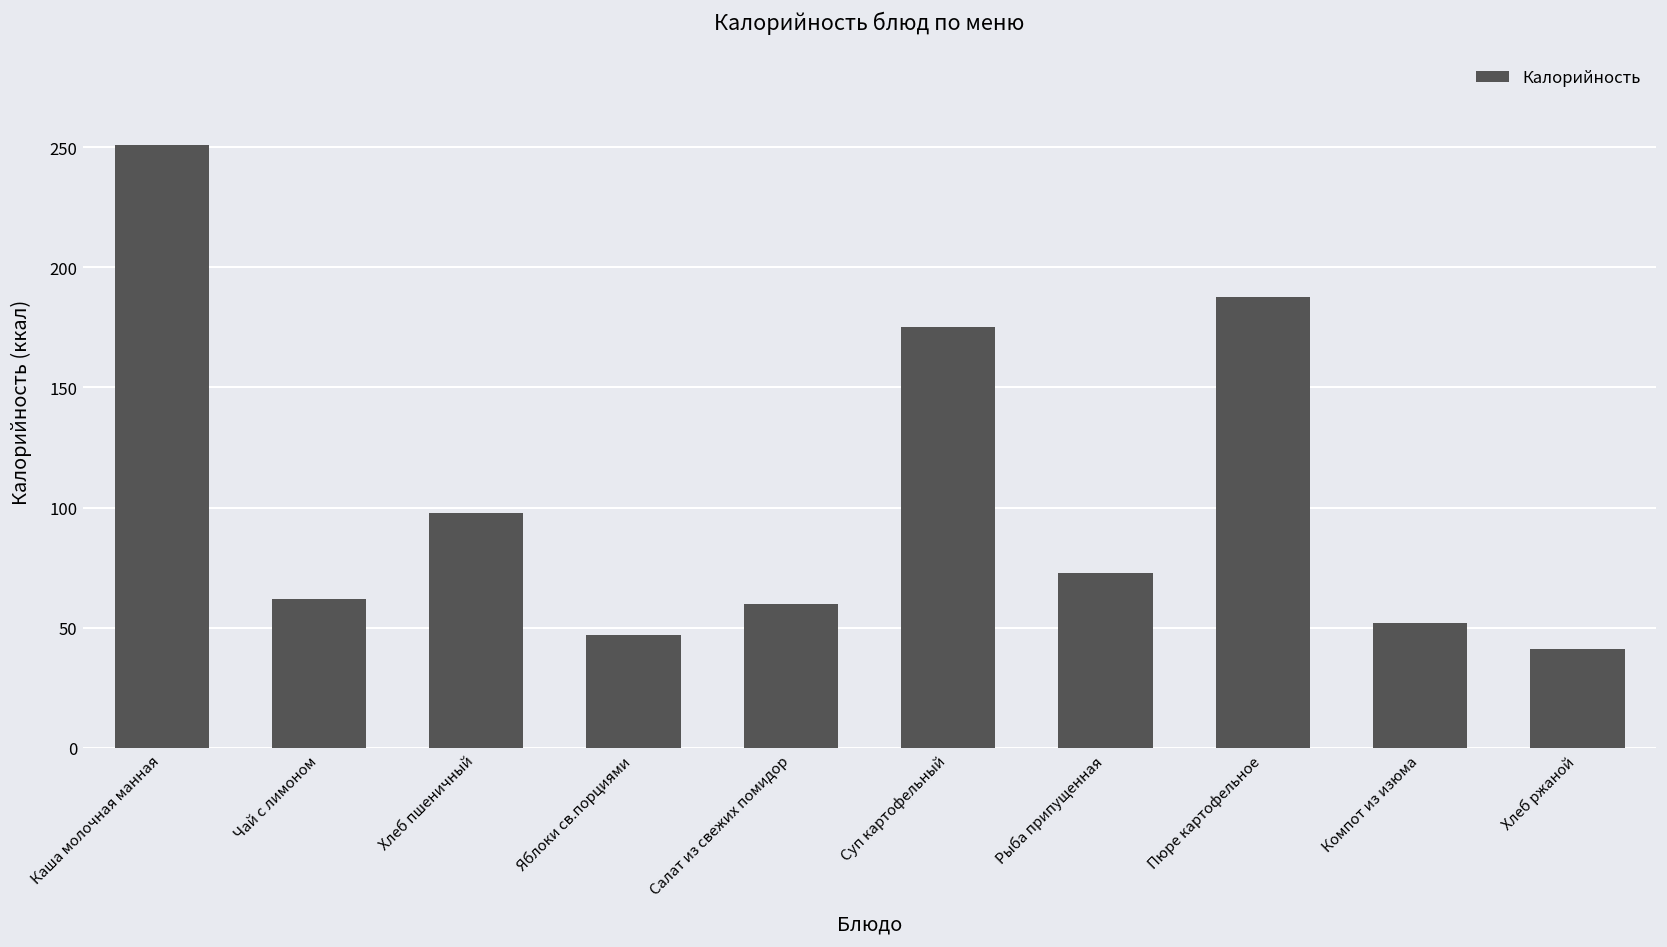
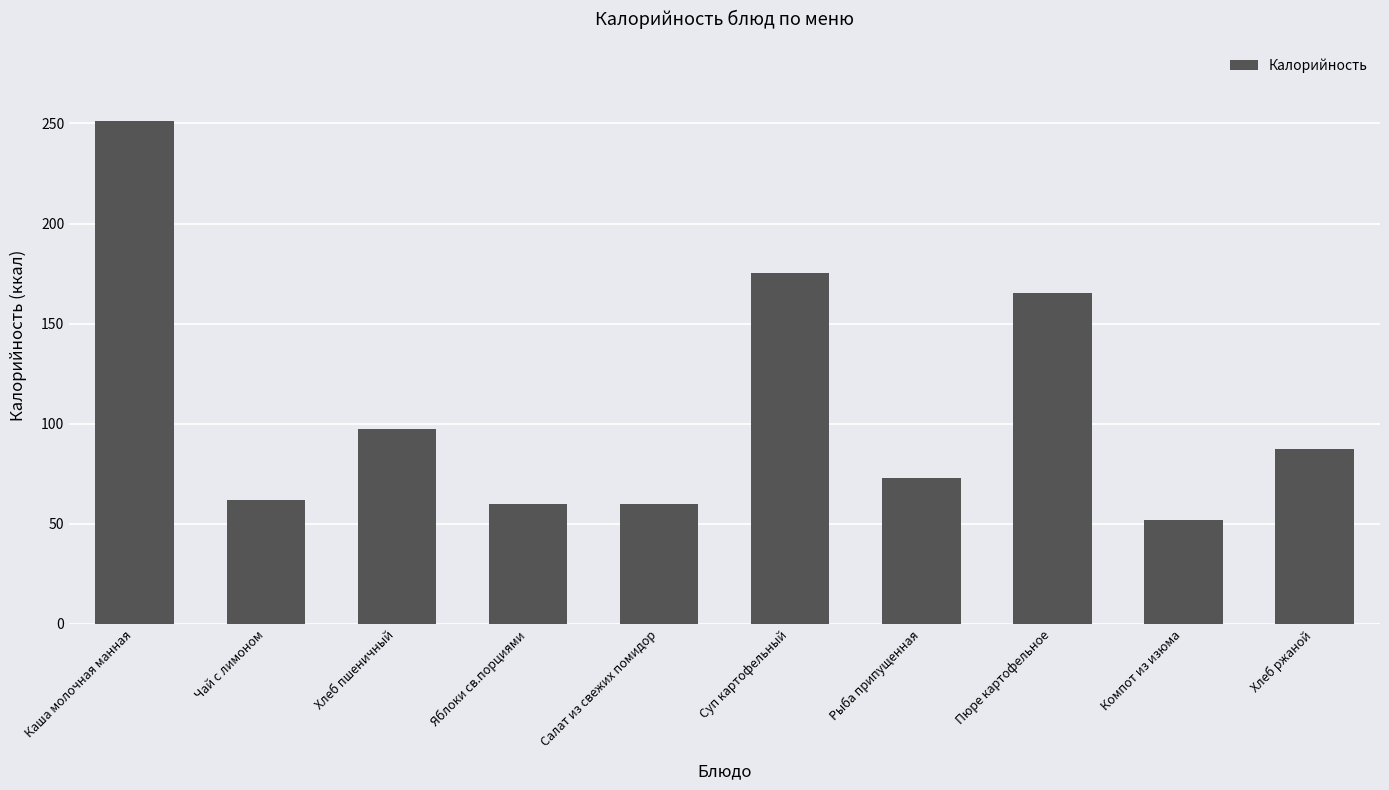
  {
    "Каша молочная манная": 251,
    "Чай с лимоном": 62,
    "Хлеб пшеничный": 98,
-   "Яблоки св.порциями": 47,
+   "Яблоки св.порциями": 60,
    "Салат из свежих помидор": 60,
    "Суп картофельный": 175,
    "Рыба припущенная": 73,
-   "Пюре картофельное": 188,
+   "Пюре картофельное": 165,
    "Компот из изюма": 52,
-   "Хлеб ржаной": 41
+   "Хлеб ржаной": 88
  }
